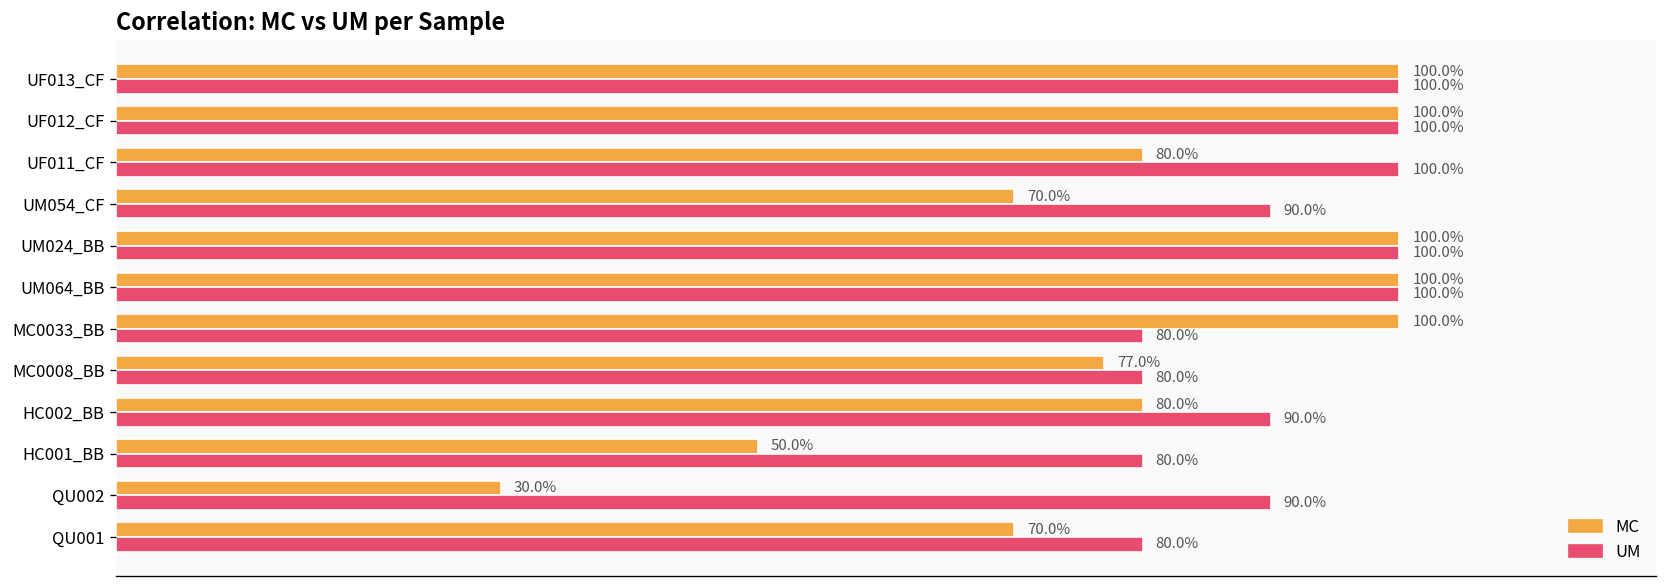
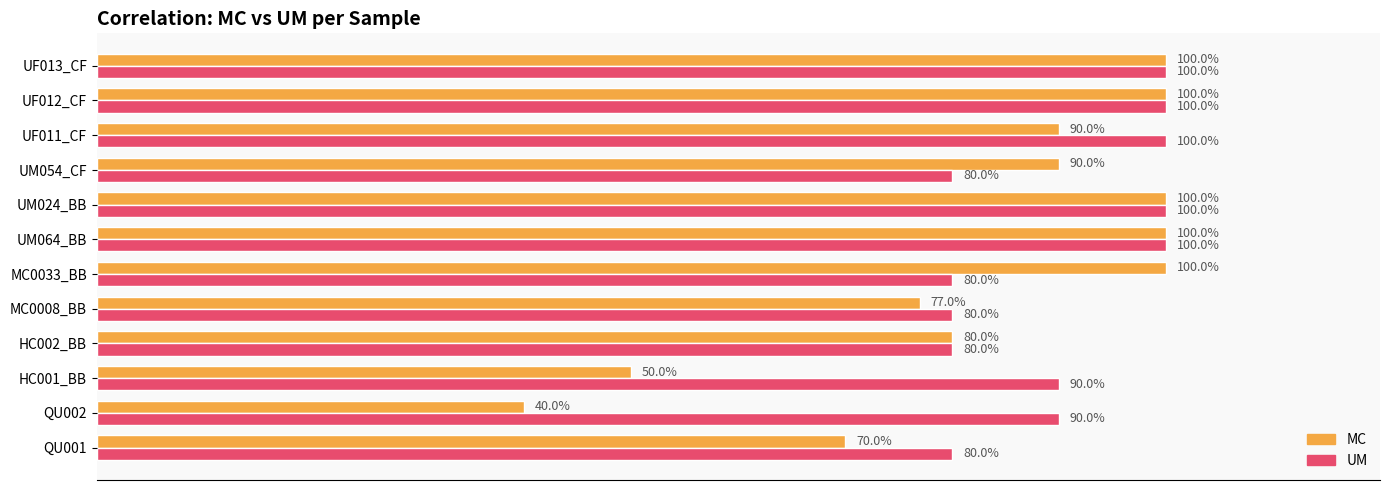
  {
    "MC": {
      "UF013_CF": "100.0%",
      "UF012_CF": "100.0%",
-     "UF011_CF": "80.0%",
-     "UM054_CF": "70.0%",
+     "UF011_CF": "90.0%",
+     "UM054_CF": "90.0%",
      "UM024_BB": "100.0%",
      "UM064_BB": "100.0%",
      "MC0033_BB": "100.0%",
      "MC0008_BB": "77.0%",
      "HC002_BB": "80.0%",
      "HC001_BB": "50.0%",
-     "QU002": "30.0%",
+     "QU002": "40.0%",
      "QU001": "70.0%"
    },
    "UM": {
      "UF013_CF": "100.0%",
      "UF012_CF": "100.0%",
      "UF011_CF": "100.0%",
-     "UM054_CF": "90.0%",
+     "UM054_CF": "80.0%",
      "UM024_BB": "100.0%",
      "UM064_BB": "100.0%",
      "MC0033_BB": "80.0%",
      "MC0008_BB": "80.0%",
-     "HC002_BB": "90.0%",
-     "HC001_BB": "80.0%",
+     "HC002_BB": "80.0%",
+     "HC001_BB": "90.0%",
      "QU002": "90.0%",
      "QU001": "80.0%"
    }
  }
